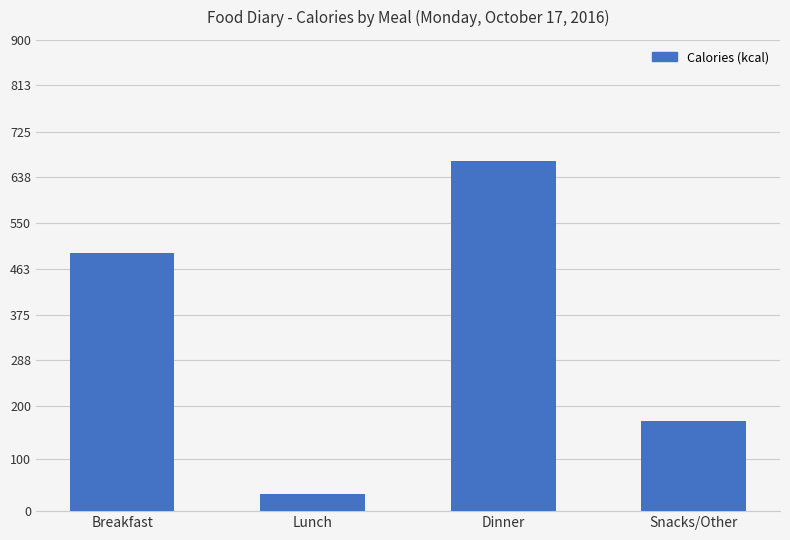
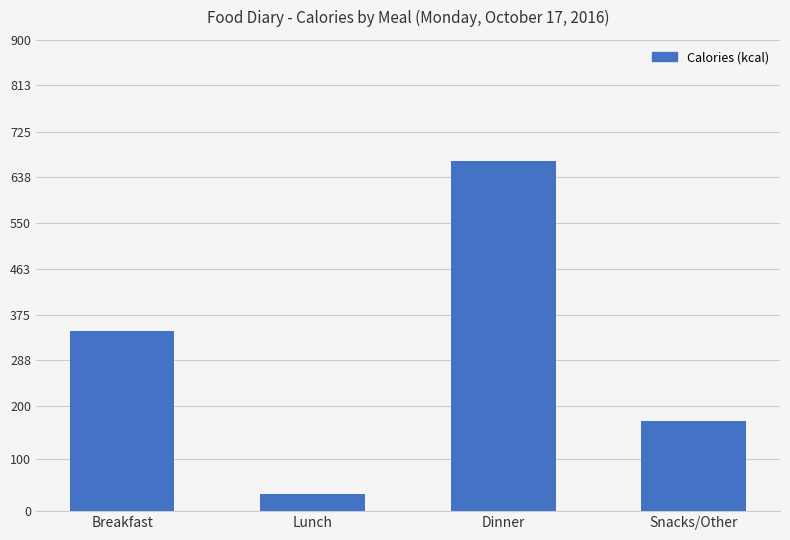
  {
-   "Breakfast": 490,
+   "Breakfast": 340,
    "Lunch": 30,
    "Dinner": 670,
    "Snacks/Other": 170
  }
